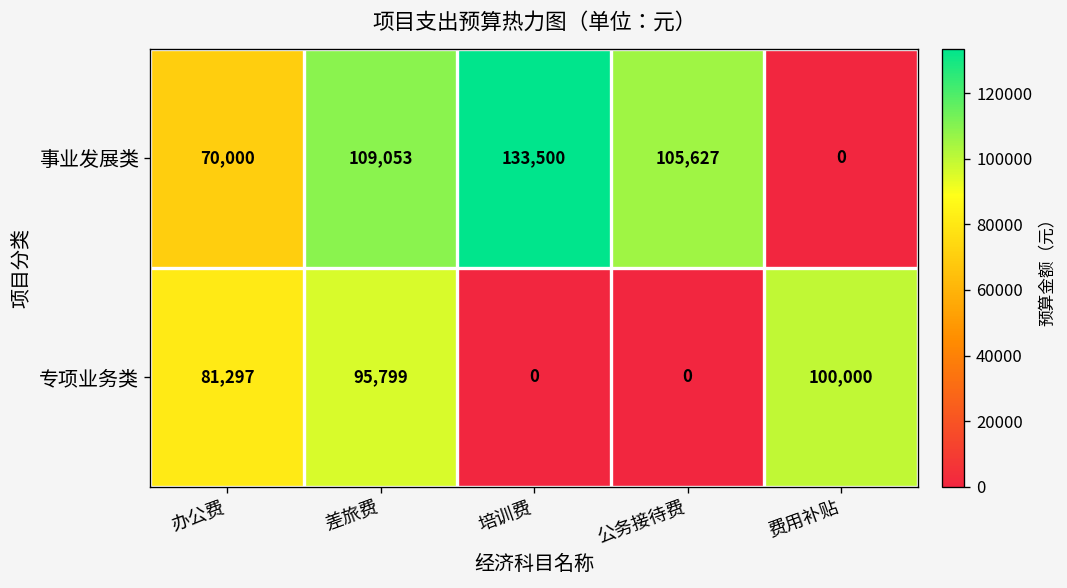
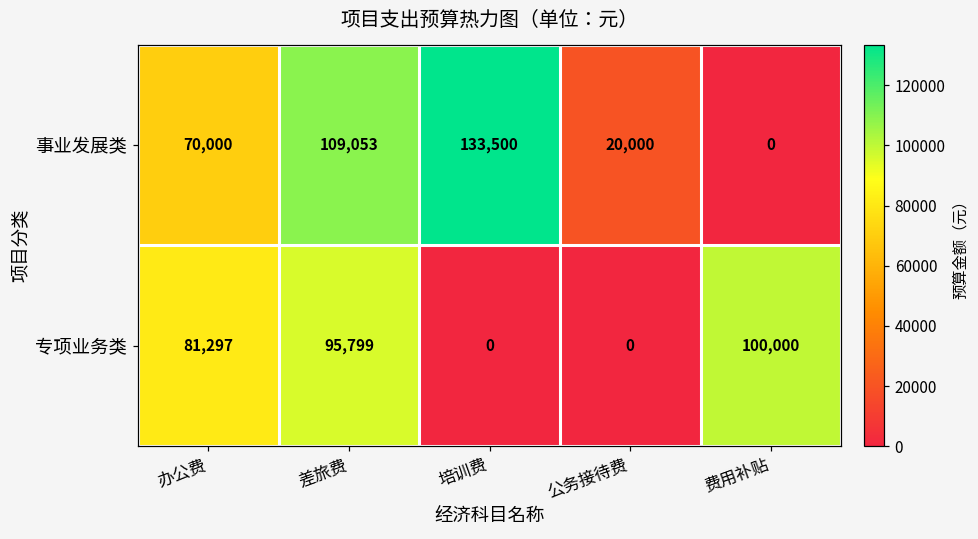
  {
    "事业发展类": {
      "办公费": "70,000",
      "差旅费": "109,053",
      "培训费": "133,500",
-     "公务接待费": "105,627",
+     "公务接待费": "20,000",
      "费用补贴": "0"
    },
    "专项业务类": {
      "办公费": "81,297",
      "差旅费": "95,799",
      "培训费": "0",
      "公务接待费": "0",
      "费用补贴": "100,000"
    }
  }
